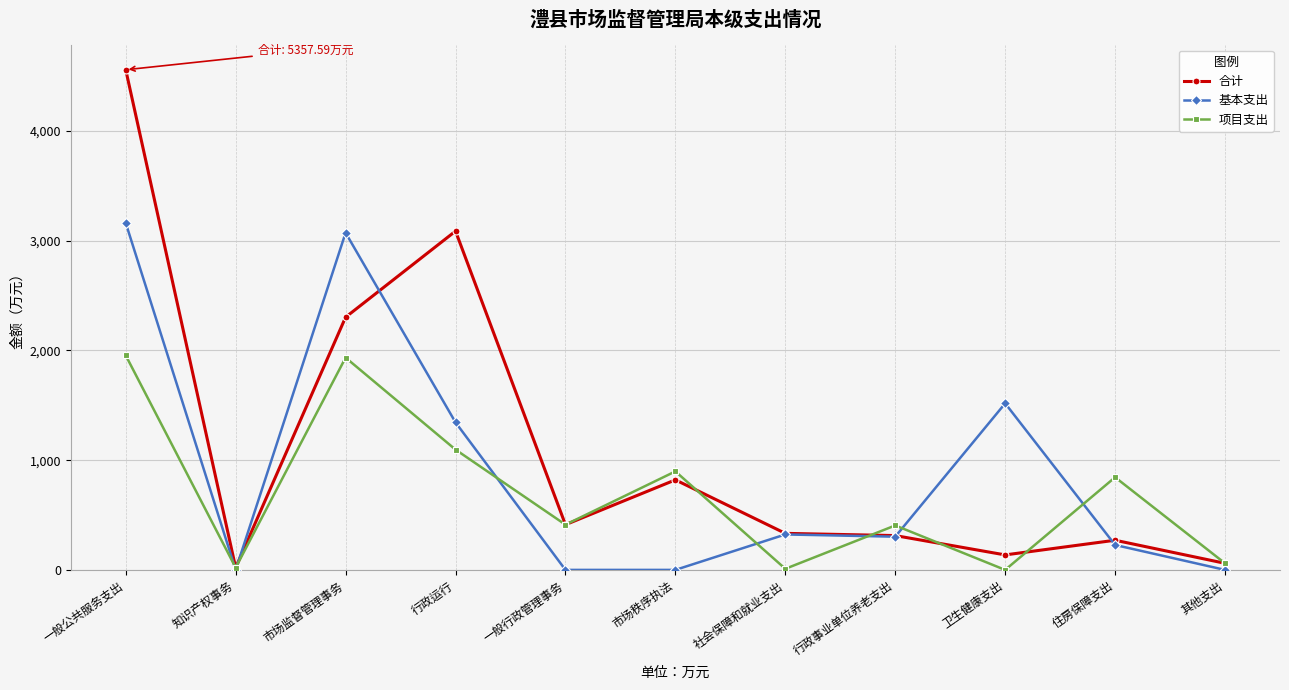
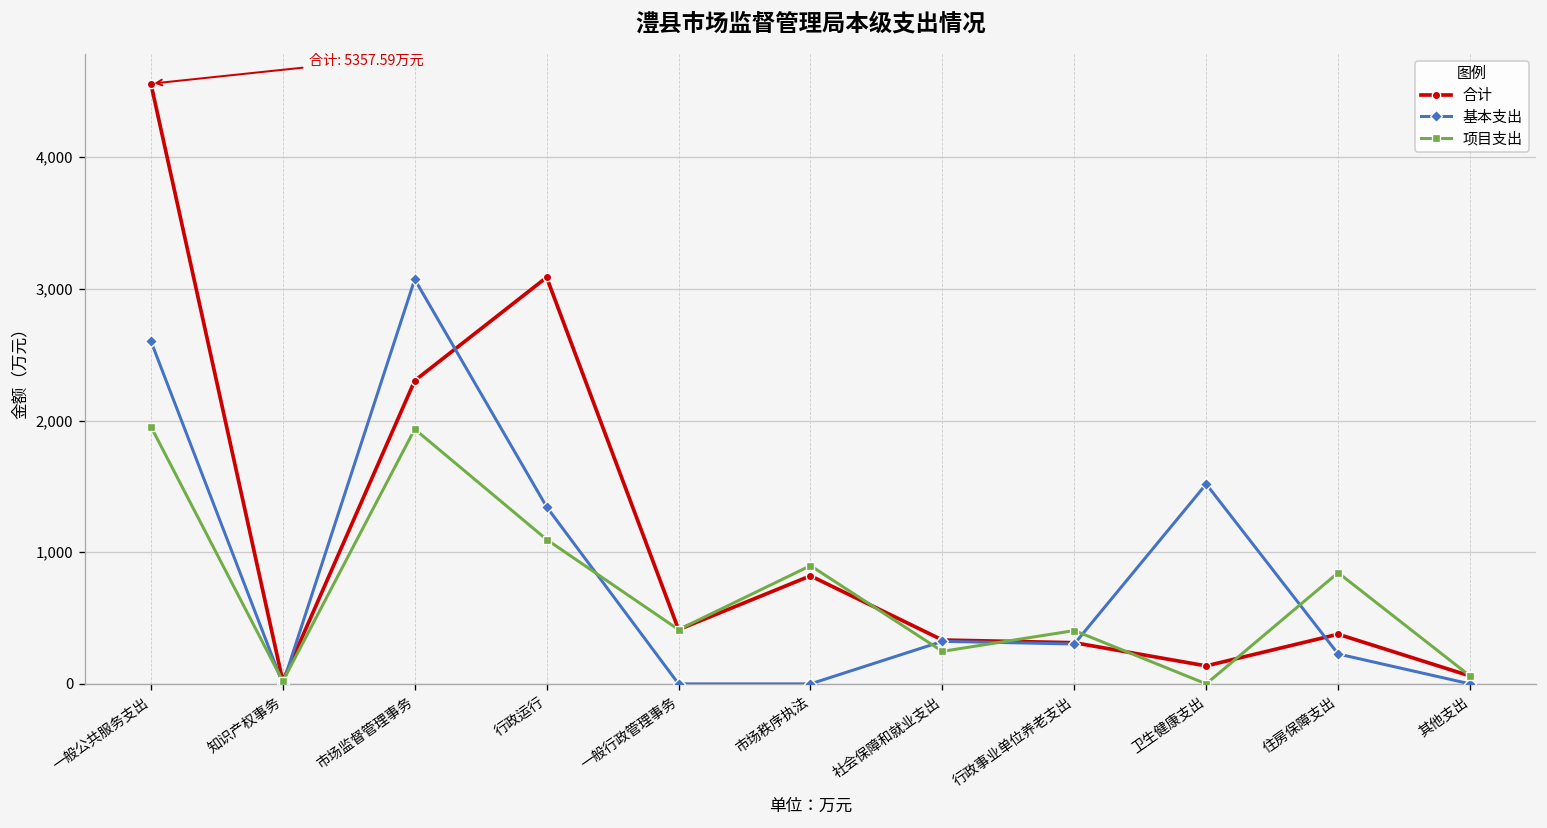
  {
    "合计": {
      "市场监督管理事务": "2,300",
      "行政运行": "3,090",
      "市场秩序执法": "820",
      "卫生健康支出": "140",
-     "住房保障支出": "270"
+     "住房保障支出": "380"
    },
    "基本支出": {
-     "一般公共服务支出": "3,160",
+     "一般公共服务支出": "2,600",
      "市场监督管理事务": "3,070",
      "行政运行": "1,340",
      "一般行政管理事务": "0",
      "市场秩序执法": "0",
      "卫生健康支出": "1,520",
      "住房保障支出": "230",
      "其他支出": "0"
    },
    "项目支出": {
      "一般公共服务支出": "1,950",
      "市场监督管理事务": "1,930",
      "行政运行": "1,100",
      "市场秩序执法": "900",
-     "社会保障和就业支出": "10",
+     "社会保障和就业支出": "250",
      "行政事业单位养老支出": "410",
      "卫生健康支出": "0",
      "住房保障支出": "840"
    }
  }
